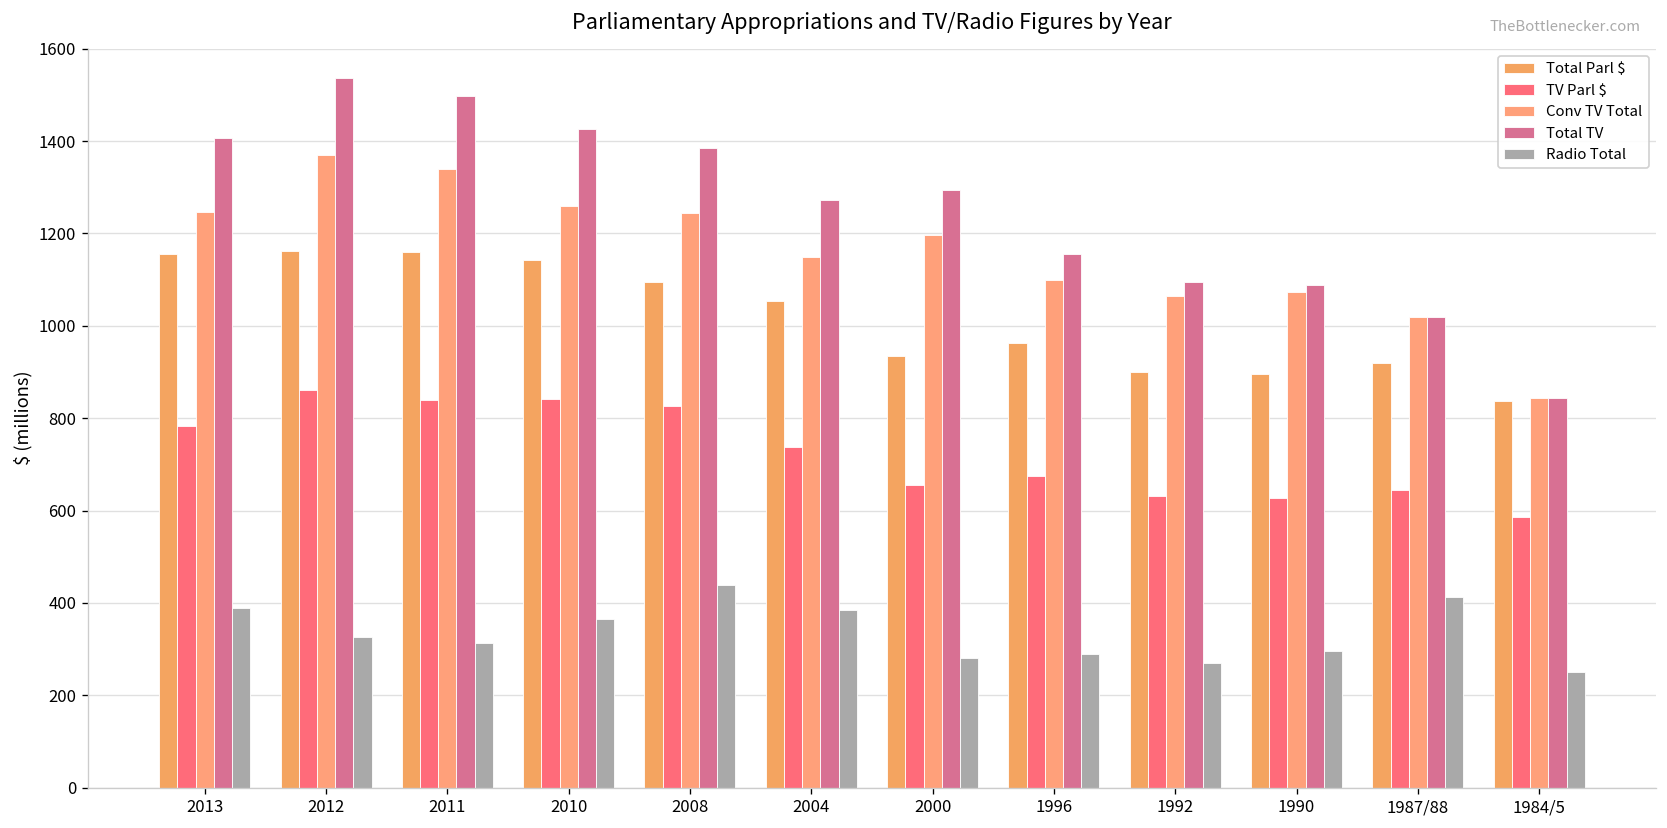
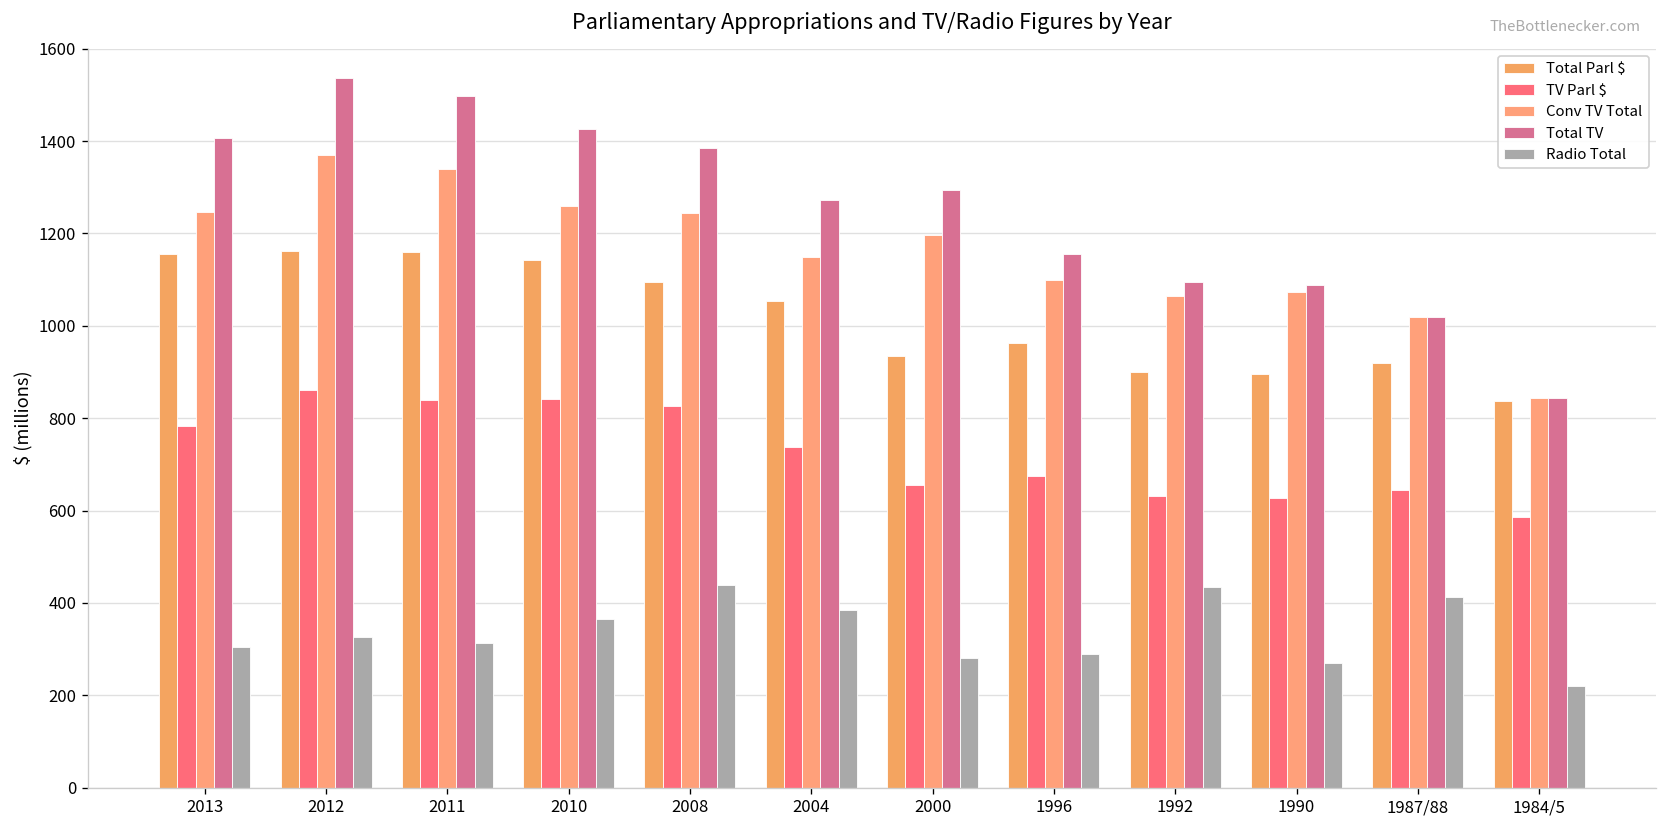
  {
    "Radio Total": {
-     "2013": 390,
+     "2013": 300,
      "2012": 330,
      "2011": 310,
      "2010": 360,
      "2008": 440,
      "2004": 390,
      "2000": 280,
      "1996": 290,
-     "1992": 270,
-     "1990": 300,
+     "1992": 430,
+     "1990": 270,
      "1987/88": 410,
-     "1984/5": 250
+     "1984/5": 220
    }
  }
